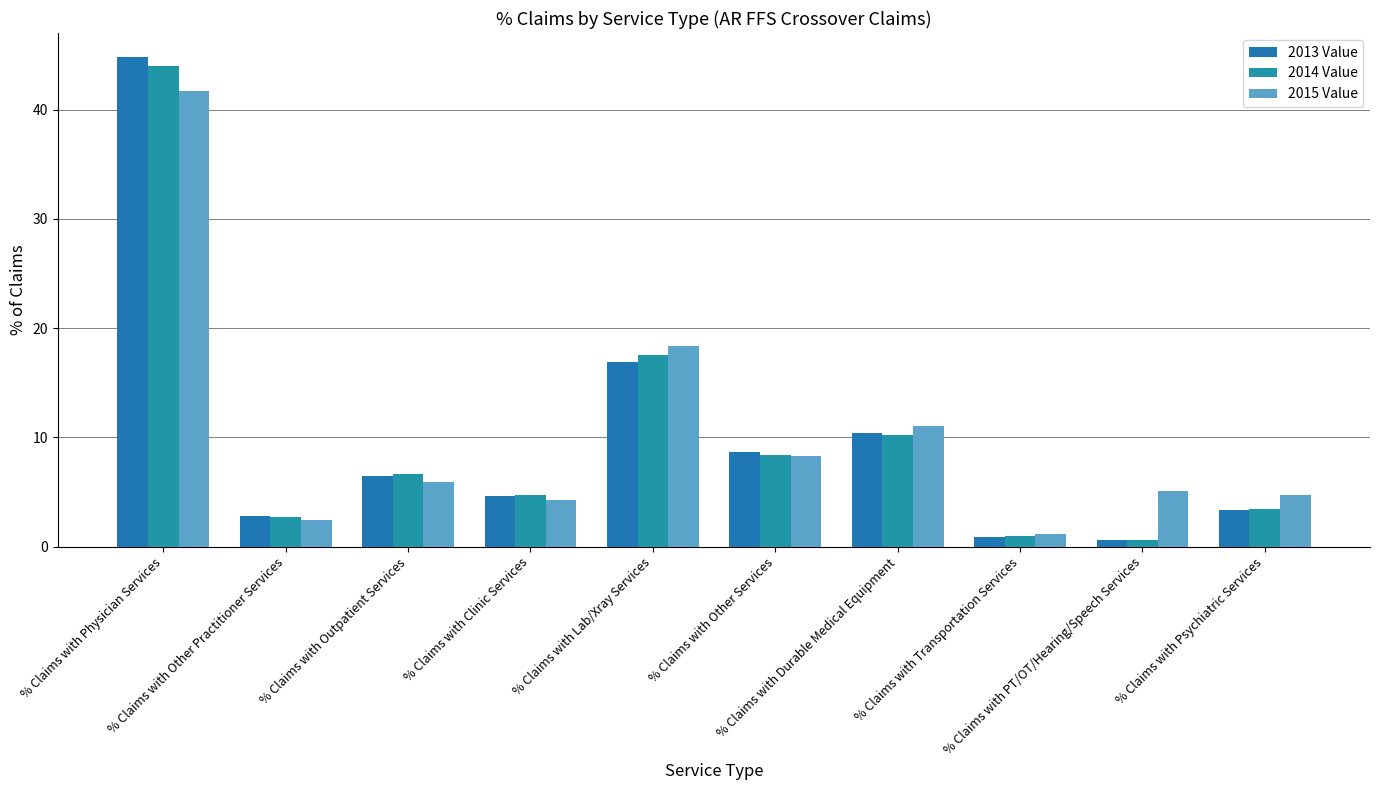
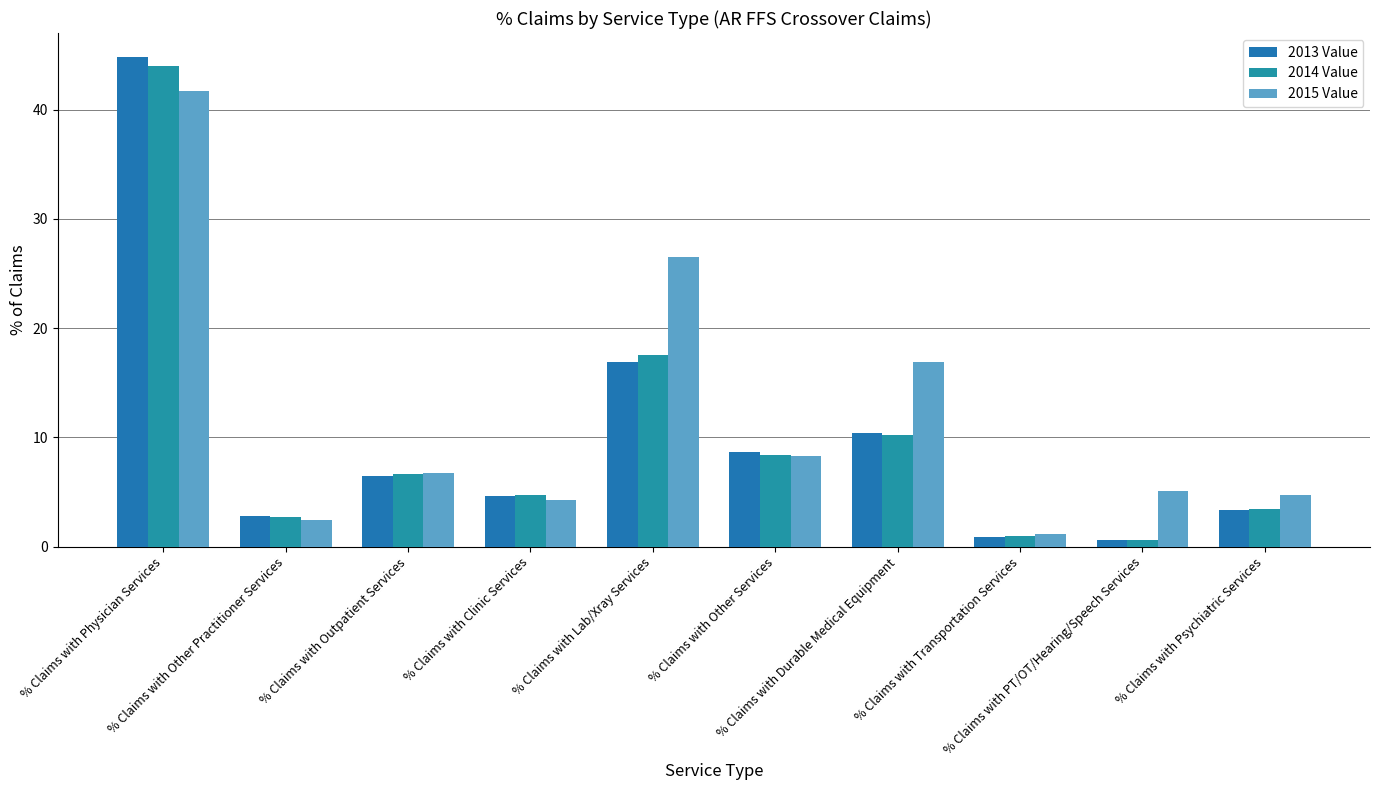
  {
    "2015 Value": {
      "% Claims with Physician Services": 41.7,
      "% Claims with Other Practitioner Services": 2.4,
-     "% Claims with Outpatient Services": 5.9,
+     "% Claims with Outpatient Services": 6.7,
      "% Claims with Clinic Services": 4.3,
-     "% Claims with Lab/Xray Services": 18.4,
+     "% Claims with Lab/Xray Services": 26.5,
      "% Claims with Other Services": 8.3,
-     "% Claims with Durable Medical Equipment": 11.1,
+     "% Claims with Durable Medical Equipment": 16.9,
      "% Claims with Transportation Services": 1.2,
      "% Claims with PT/OT/Hearing/Speech Services": 5.1,
      "% Claims with Psychiatric Services": 4.7
    }
  }
